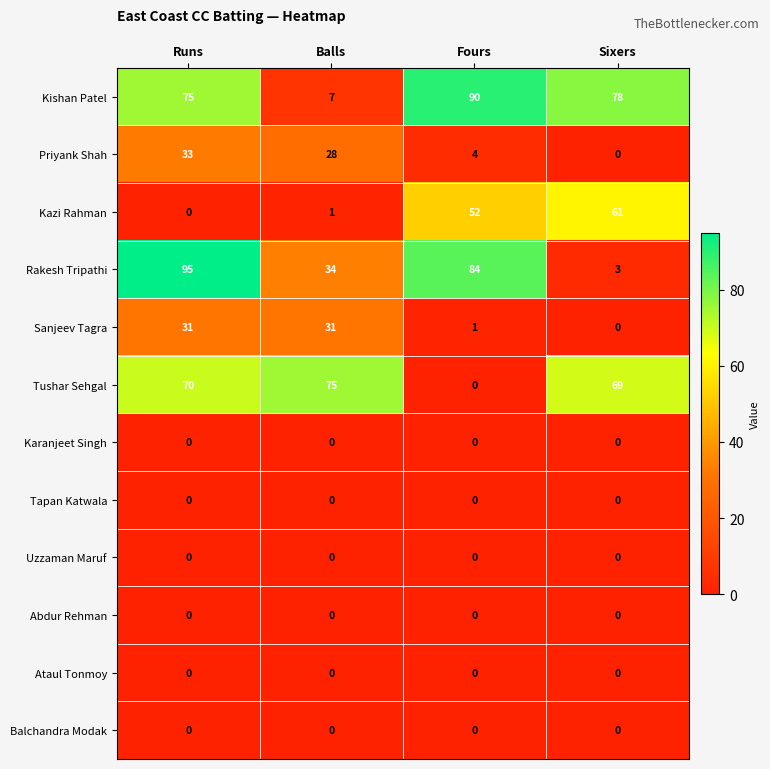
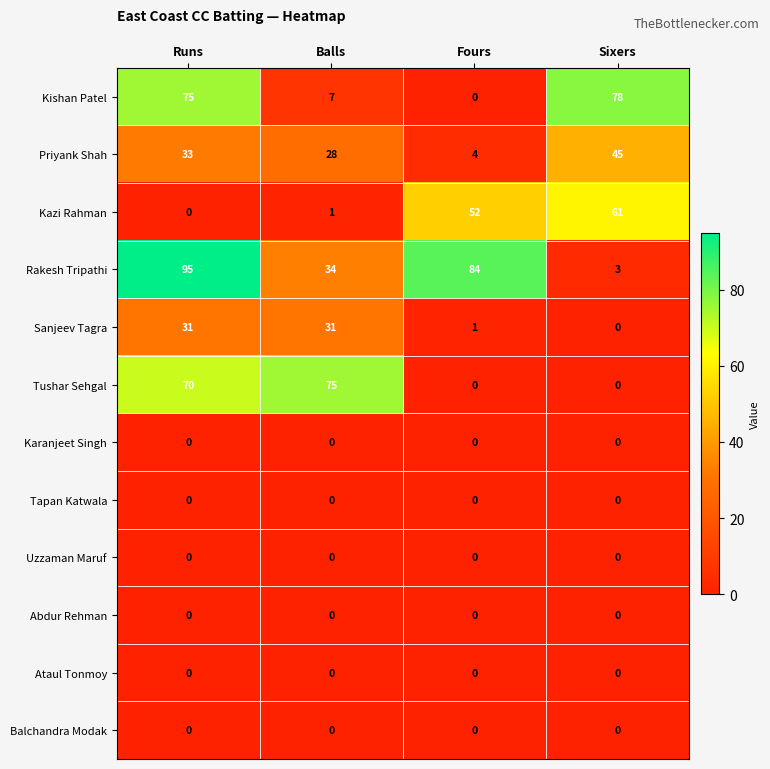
  {
    "Kishan Patel": {
      "Runs": 75,
      "Balls": 7,
-     "Fours": 90,
+     "Fours": 0,
      "Sixers": 78
    },
    "Priyank Shah": {
      "Runs": 33,
      "Balls": 28,
      "Fours": 4,
-     "Sixers": 0
+     "Sixers": 45
    },
    "Kazi Rahman": {
      "Runs": 0,
      "Balls": 1,
      "Fours": 52,
      "Sixers": 61
    },
    "Rakesh Tripathi": {
      "Runs": 95,
      "Balls": 34,
      "Fours": 84,
      "Sixers": 3
    },
    "Sanjeev Tagra": {
      "Runs": 31,
      "Balls": 31,
      "Fours": 1,
      "Sixers": 0
    },
    "Tushar Sehgal": {
      "Runs": 70,
      "Balls": 75,
      "Fours": 0,
-     "Sixers": 69
+     "Sixers": 0
    },
    "Karanjeet Singh": {
      "Runs": 0,
      "Balls": 0,
      "Fours": 0,
      "Sixers": 0
    },
    "Tapan Katwala": {
      "Runs": 0,
      "Balls": 0,
      "Fours": 0,
      "Sixers": 0
    },
    "Uzzaman Maruf": {
      "Runs": 0,
      "Balls": 0,
      "Fours": 0,
      "Sixers": 0
    },
    "Abdur Rehman": {
      "Runs": 0,
      "Balls": 0,
      "Fours": 0,
      "Sixers": 0
    },
    "Ataul Tonmoy": {
      "Runs": 0,
      "Balls": 0,
      "Fours": 0,
      "Sixers": 0
    },
    "Balchandra Modak": {
      "Runs": 0,
      "Balls": 0,
      "Fours": 0,
      "Sixers": 0
    }
  }
